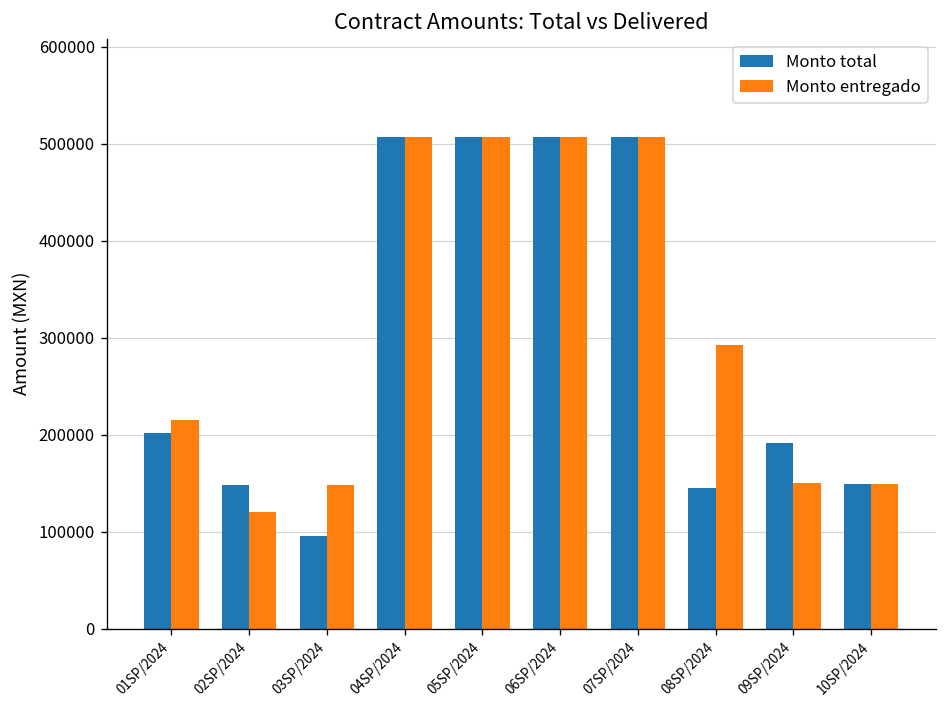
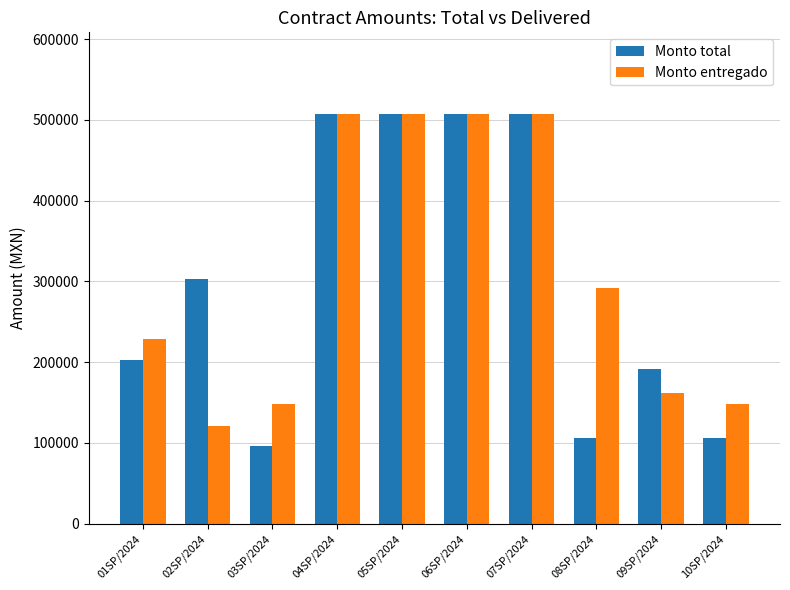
  {
    "Monto total": {
      "01SP/2024": 200000,
-     "02SP/2024": 150000,
+     "02SP/2024": 300000,
      "03SP/2024": 100000,
      "04SP/2024": 510000,
      "05SP/2024": 510000,
      "06SP/2024": 510000,
      "07SP/2024": 510000,
-     "08SP/2024": 140000,
+     "08SP/2024": 110000,
      "09SP/2024": 190000,
-     "10SP/2024": 150000
+     "10SP/2024": 110000
    },
    "Monto entregado": {
-     "01SP/2024": 220000,
+     "01SP/2024": 230000,
      "02SP/2024": 120000,
      "03SP/2024": 150000,
      "04SP/2024": 510000,
      "05SP/2024": 510000,
      "06SP/2024": 510000,
      "07SP/2024": 510000,
      "08SP/2024": 290000,
-     "09SP/2024": 150000,
+     "09SP/2024": 160000,
      "10SP/2024": 150000
    }
  }
